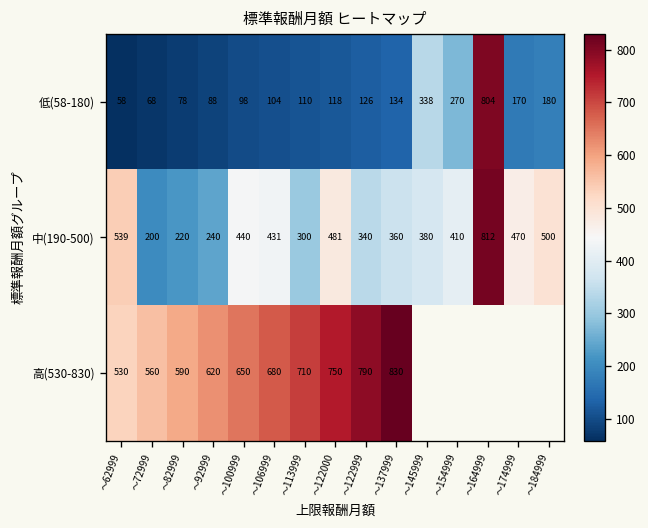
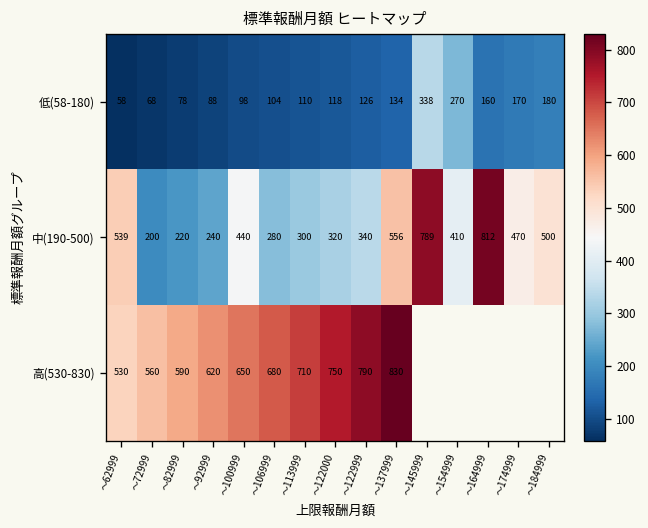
  {
    "低(58-180)": {
      "～62999": 58,
      "～72999": 68,
      "～82999": 78,
      "～92999": 88,
      "～100999": 98,
      "～106999": 104,
      "～113999": 110,
      "～122000": 118,
      "～122999": 126,
      "～137999": 134,
      "～145999": 338,
      "～154999": 270,
-     "～164999": 804,
+     "～164999": 160,
      "～174999": 170,
      "～184999": 180
    },
    "中(190-500)": {
      "～62999": 539,
      "～72999": 200,
      "～82999": 220,
      "～92999": 240,
      "～100999": 440,
-     "～106999": 431,
+     "～106999": 280,
      "～113999": 300,
-     "～122000": 481,
+     "～122000": 320,
      "～122999": 340,
-     "～137999": 360,
-     "～145999": 380,
+     "～137999": 556,
+     "～145999": 789,
      "～154999": 410,
      "～164999": 812,
      "～174999": 470,
      "～184999": 500
    },
    "高(530-830)": {
      "～62999": 530,
      "～72999": 560,
      "～82999": 590,
      "～92999": 620,
      "～100999": 650,
      "～106999": 680,
      "～113999": 710,
      "～122000": 750,
      "～122999": 790,
      "～137999": 830
    }
  }
